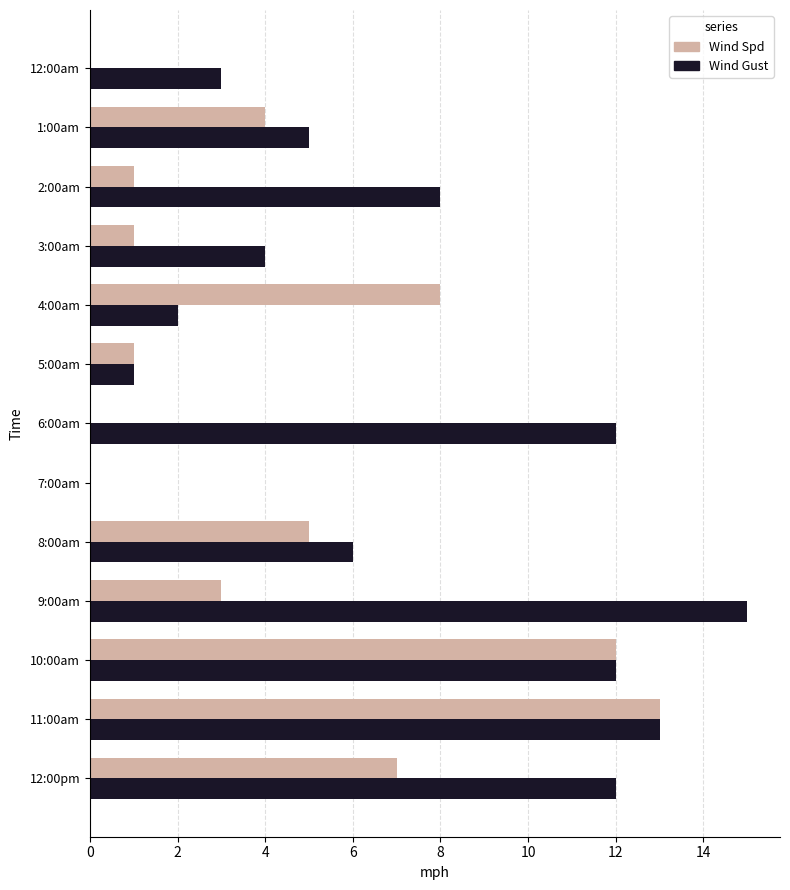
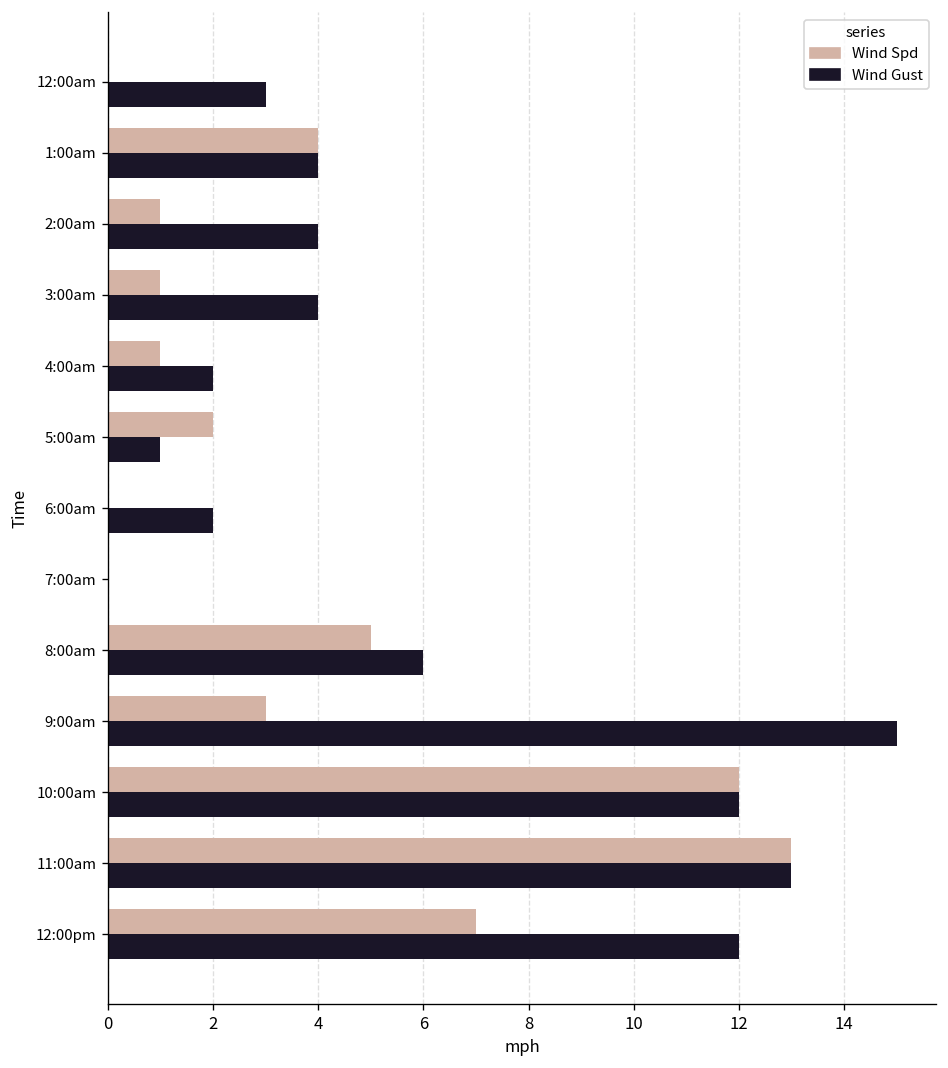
  {
    "Wind Spd": {
      "12:00am": 0,
      "1:00am": 4,
      "2:00am": 1,
      "3:00am": 1,
-     "4:00am": 8,
-     "5:00am": 1,
+     "4:00am": 1,
+     "5:00am": 2,
      "6:00am": 0,
      "7:00am": 0,
      "8:00am": 5,
      "9:00am": 3,
      "10:00am": 12,
      "11:00am": 13,
      "12:00pm": 7
    },
    "Wind Gust": {
      "12:00am": 3,
-     "1:00am": 5,
-     "2:00am": 8,
+     "1:00am": 4,
+     "2:00am": 4,
      "3:00am": 4,
      "4:00am": 2,
      "5:00am": 1,
-     "6:00am": 12,
+     "6:00am": 2,
      "7:00am": 0,
      "8:00am": 6,
      "9:00am": 15,
      "10:00am": 12,
      "11:00am": 13,
      "12:00pm": 12
    }
  }
